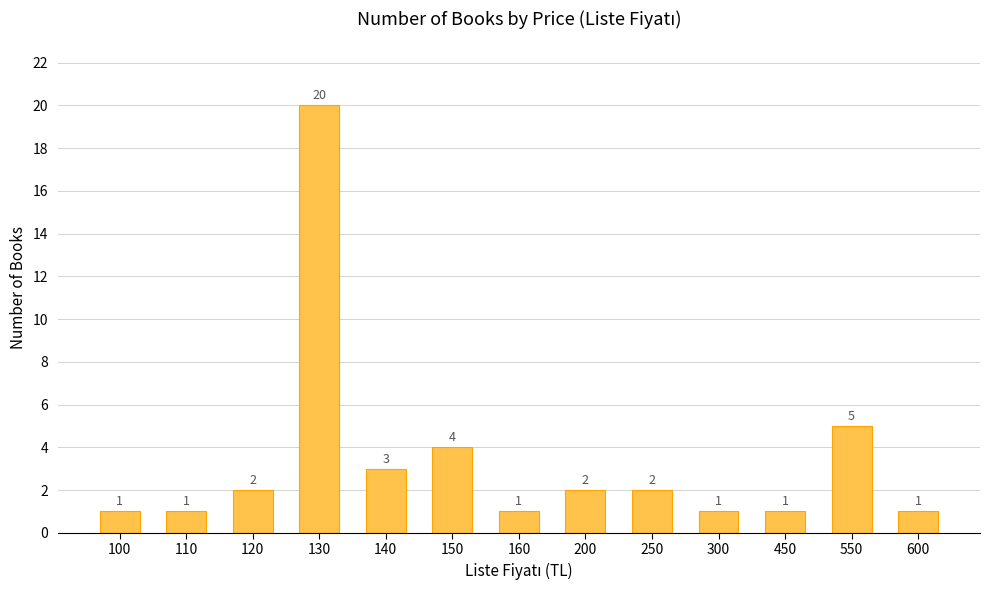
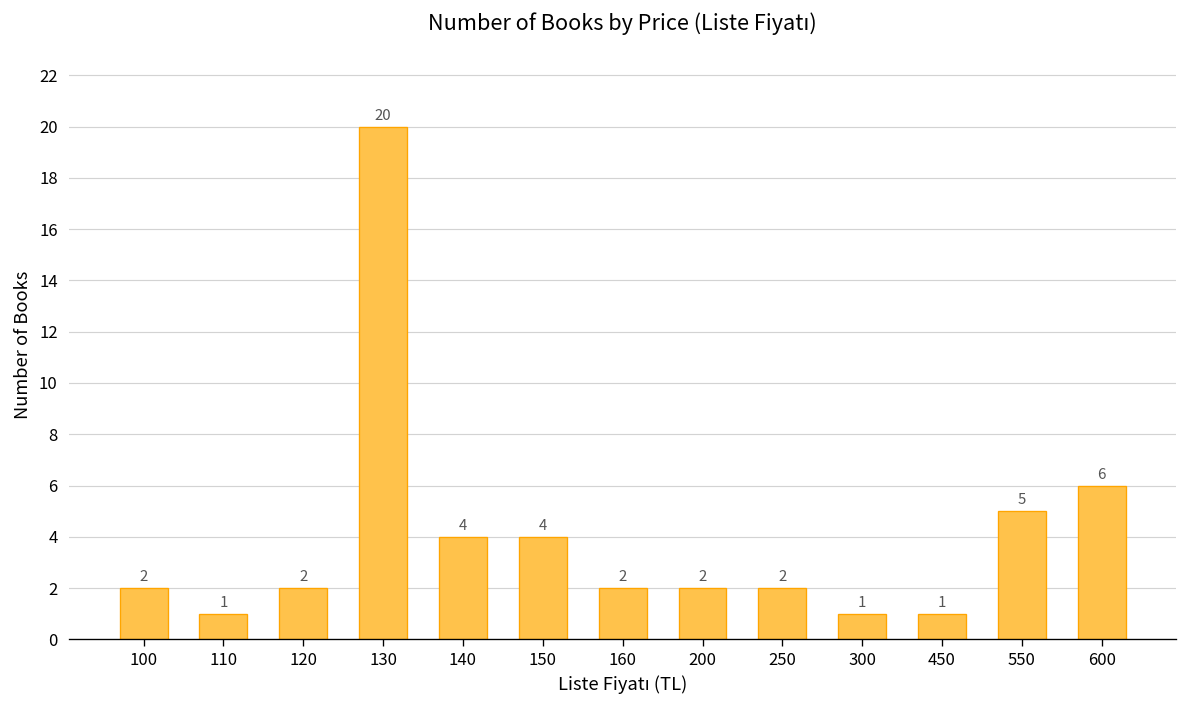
  {
-   "100": 1,
+   "100": 2,
    "110": 1,
    "120": 2,
    "130": 20,
-   "140": 3,
+   "140": 4,
    "150": 4,
-   "160": 1,
+   "160": 2,
    "200": 2,
    "250": 2,
    "300": 1,
    "450": 1,
    "550": 5,
-   "600": 1
+   "600": 6
  }
